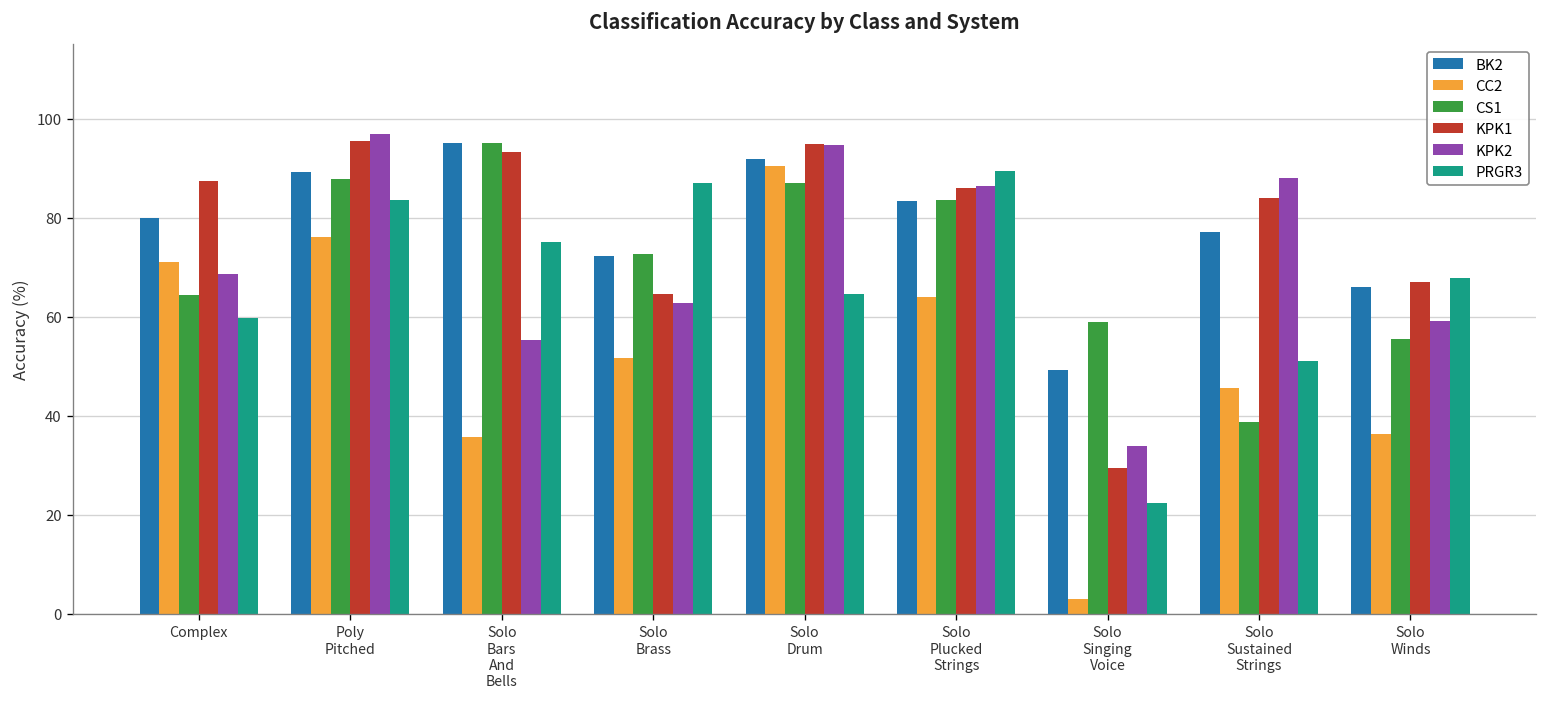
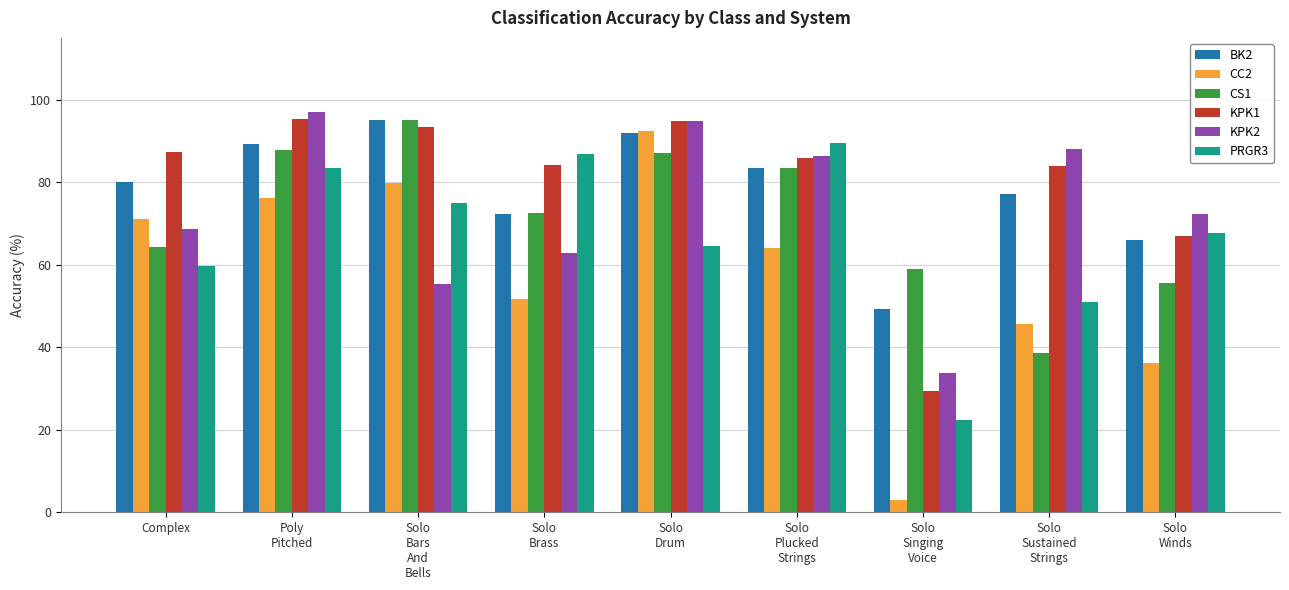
  {
    "CC2": {
      "Complex": 71,
      "Poly Pitched": 76,
-     "Solo Bars And Bells": 36,
+     "Solo Bars And Bells": 80,
      "Solo Brass": 52,
-     "Solo Drum": 90,
+     "Solo Drum": 92,
      "Solo Plucked Strings": 64,
      "Solo Singing Voice": 3,
      "Solo Sustained Strings": 46,
      "Solo Winds": 36
    },
    "CS1": {
      "Complex": 64,
      "Poly Pitched": 88,
      "Solo Bars And Bells": 95,
      "Solo Brass": 73,
      "Solo Drum": 87,
      "Solo Plucked Strings": 84,
      "Solo Singing Voice": 59,
      "Solo Sustained Strings": 39,
      "Solo Winds": 56
    },
    "KPK1": {
      "Complex": 87,
      "Poly Pitched": 95,
      "Solo Bars And Bells": 93,
-     "Solo Brass": 65,
+     "Solo Brass": 84,
      "Solo Drum": 95,
      "Solo Plucked Strings": 86,
      "Solo Singing Voice": 29,
      "Solo Sustained Strings": 84,
      "Solo Winds": 67
    },
    "KPK2": {
      "Complex": 69,
      "Poly Pitched": 97,
      "Solo Bars And Bells": 55,
      "Solo Brass": 63,
      "Solo Drum": 95,
      "Solo Plucked Strings": 86,
      "Solo Singing Voice": 34,
      "Solo Sustained Strings": 88,
-     "Solo Winds": 59
+     "Solo Winds": 72
    }
  }
